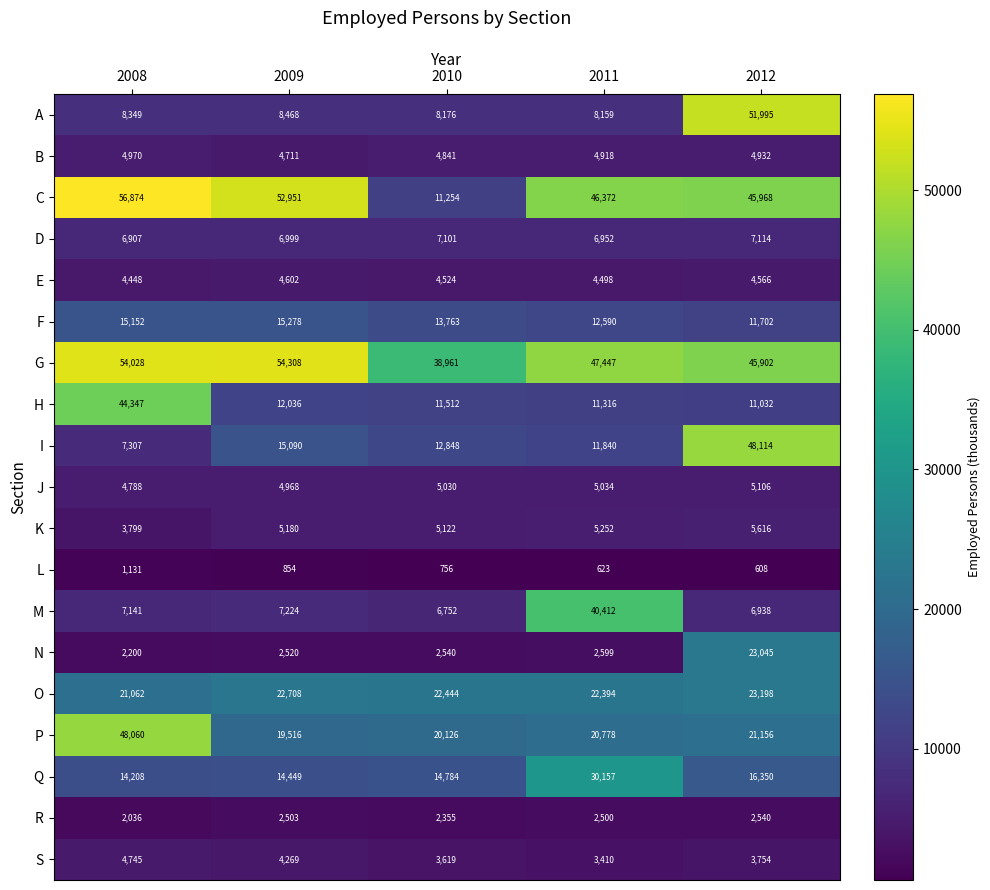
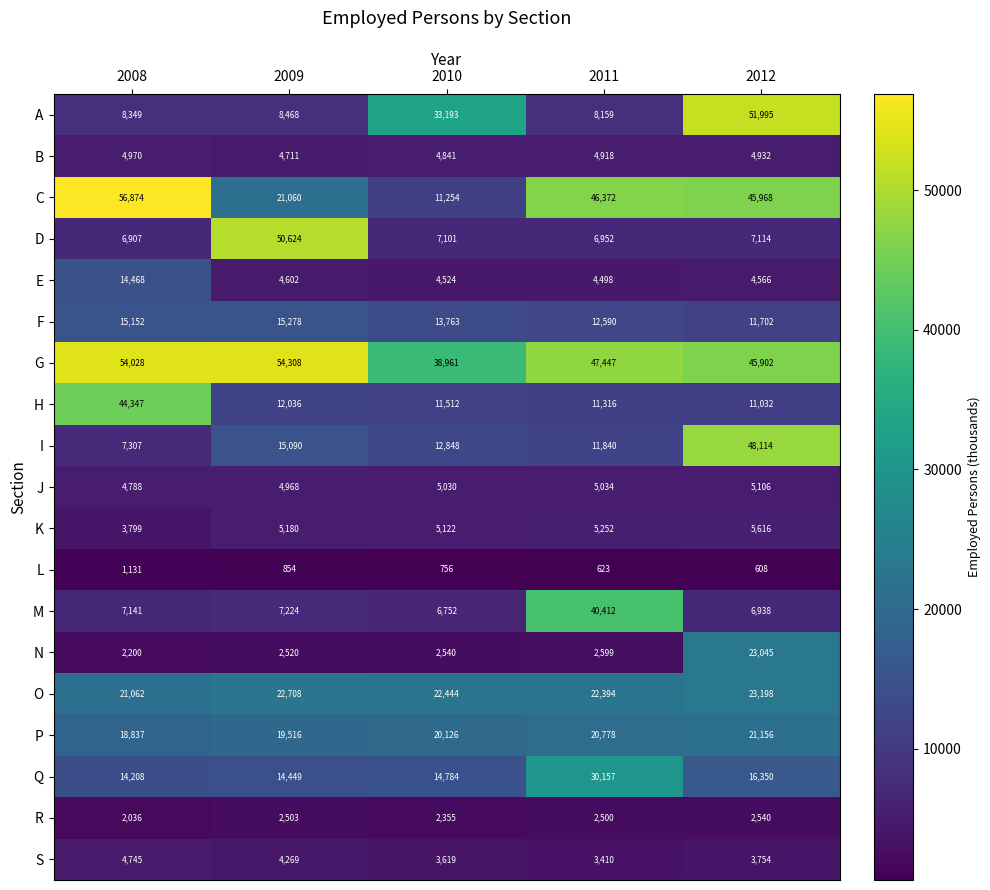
  {
    "A": {
      "2008": "8,349",
      "2009": "8,468",
-     "2010": "8,176",
+     "2010": "33,193",
      "2011": "8,159",
      "2012": "51,995"
    },
    "B": {
      "2008": "4,970",
      "2009": "4,711",
      "2010": "4,841",
      "2011": "4,918",
      "2012": "4,932"
    },
    "C": {
      "2008": "56,874",
-     "2009": "52,951",
+     "2009": "21,060",
      "2010": "11,254",
      "2011": "46,372",
      "2012": "45,968"
    },
    "D": {
      "2008": "6,907",
-     "2009": "6,999",
+     "2009": "50,624",
      "2010": "7,101",
      "2011": "6,952",
      "2012": "7,114"
    },
    "E": {
-     "2008": "4,448",
+     "2008": "14,468",
      "2009": "4,602",
      "2010": "4,524",
      "2011": "4,498",
      "2012": "4,566"
    },
    "F": {
      "2008": "15,152",
      "2009": "15,278",
      "2010": "13,763",
      "2011": "12,590",
      "2012": "11,702"
    },
    "G": {
      "2008": "54,028",
      "2009": "54,308",
      "2010": "38,961",
      "2011": "47,447",
      "2012": "45,902"
    },
    "H": {
      "2008": "44,347",
      "2009": "12,036",
      "2010": "11,512",
      "2011": "11,316",
      "2012": "11,032"
    },
    "I": {
      "2008": "7,307",
      "2009": "15,090",
      "2010": "12,848",
      "2011": "11,840",
      "2012": "48,114"
    },
    "J": {
      "2008": "4,788",
      "2009": "4,968",
      "2010": "5,030",
      "2011": "5,034",
      "2012": "5,106"
    },
    "K": {
      "2008": "3,799",
      "2009": "5,180",
      "2010": "5,122",
      "2011": "5,252",
      "2012": "5,616"
    },
    "L": {
      "2008": "1,131",
      "2009": "854",
      "2010": "756",
      "2011": "623",
      "2012": "608"
    },
    "M": {
      "2008": "7,141",
      "2009": "7,224",
      "2010": "6,752",
      "2011": "40,412",
      "2012": "6,938"
    },
    "N": {
      "2008": "2,200",
      "2009": "2,520",
      "2010": "2,540",
      "2011": "2,599",
      "2012": "23,045"
    },
    "O": {
      "2008": "21,062",
      "2009": "22,708",
      "2010": "22,444",
      "2011": "22,394",
      "2012": "23,198"
    },
    "P": {
-     "2008": "48,060",
+     "2008": "18,837",
      "2009": "19,516",
      "2010": "20,126",
      "2011": "20,778",
      "2012": "21,156"
    },
    "Q": {
      "2008": "14,208",
      "2009": "14,449",
      "2010": "14,784",
      "2011": "30,157",
      "2012": "16,350"
    },
    "R": {
      "2008": "2,036",
      "2009": "2,503",
      "2010": "2,355",
      "2011": "2,500",
      "2012": "2,540"
    },
    "S": {
      "2008": "4,745",
      "2009": "4,269",
      "2010": "3,619",
      "2011": "3,410",
      "2012": "3,754"
    }
  }
